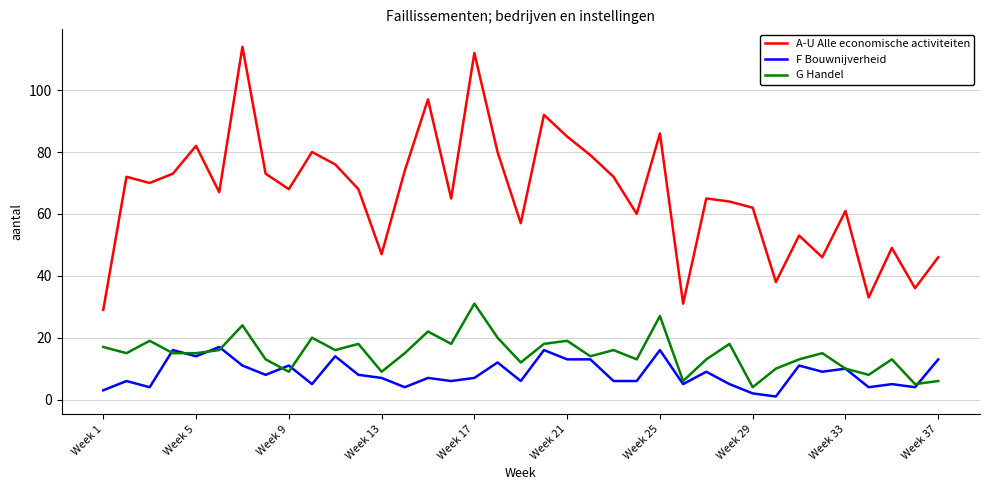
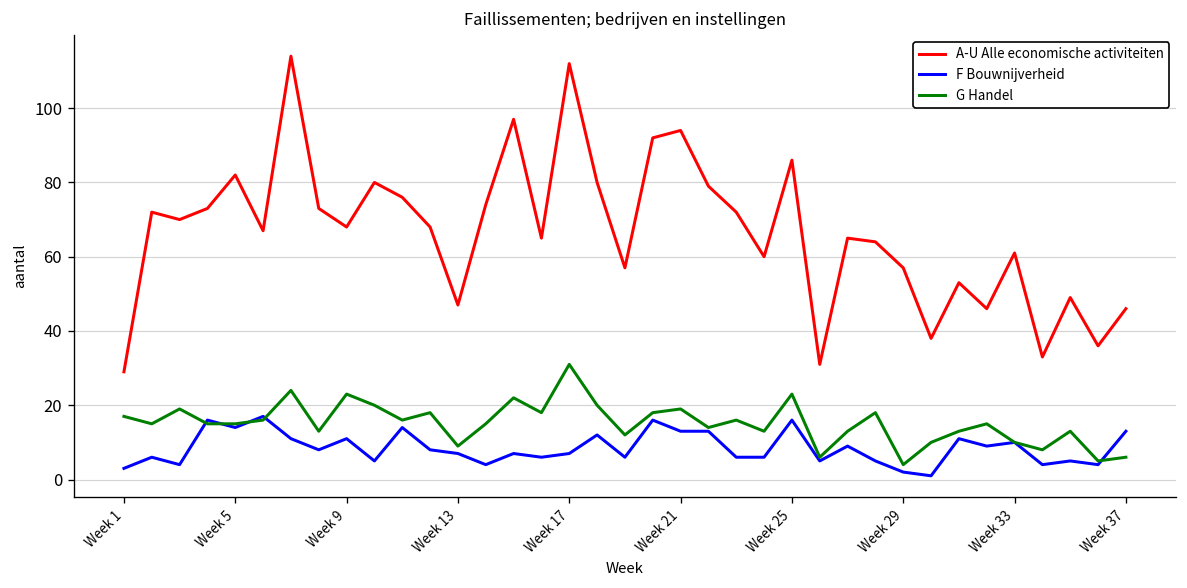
  {
    "A-U Alle economische activiteiten": {
      "Week 1": 29,
      "Week 5": 82,
      "Week 9": 68,
      "Week 13": 47,
      "Week 17": 112,
-     "Week 21": 85,
+     "Week 21": 94,
      "Week 25": 86,
-     "Week 29": 62,
+     "Week 29": 57,
      "Week 33": 61,
      "Week 37": 46
    },
    "F Bouwnijverheid": {
      "Week 1": 3,
      "Week 5": 14,
      "Week 9": 11,
      "Week 13": 7,
      "Week 17": 7,
      "Week 21": 13,
      "Week 25": 16,
      "Week 29": 2,
      "Week 37": 13
    },
    "G Handel": {
      "Week 1": 17,
      "Week 5": 15,
-     "Week 9": 9,
+     "Week 9": 23,
      "Week 13": 9,
      "Week 17": 31,
      "Week 21": 19,
-     "Week 25": 27,
+     "Week 25": 23,
      "Week 29": 4,
      "Week 37": 6
    }
  }
